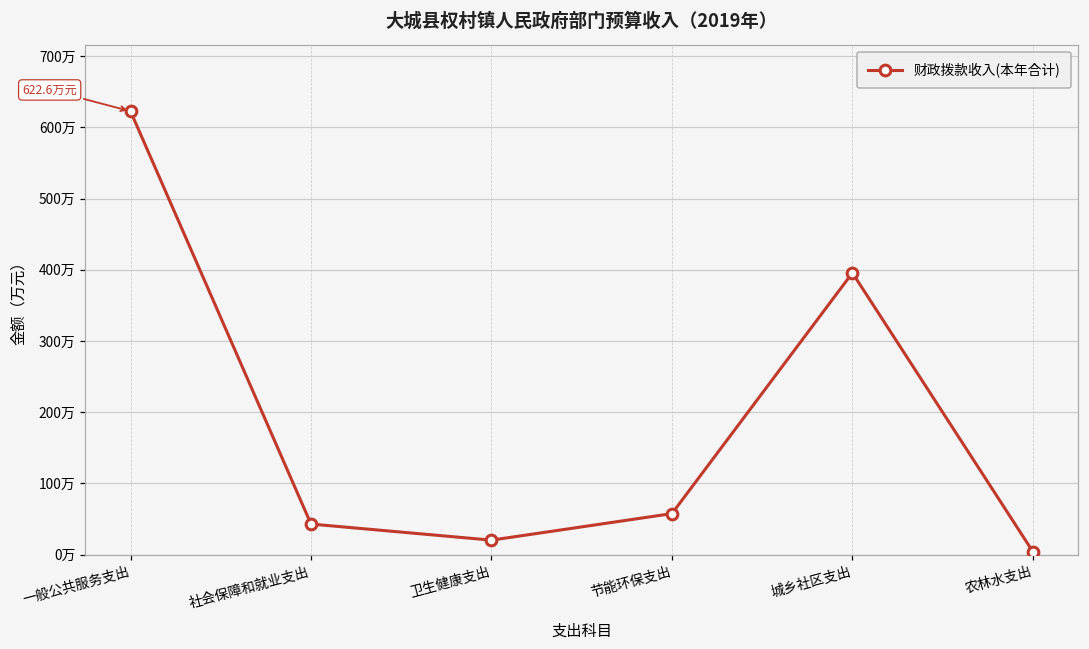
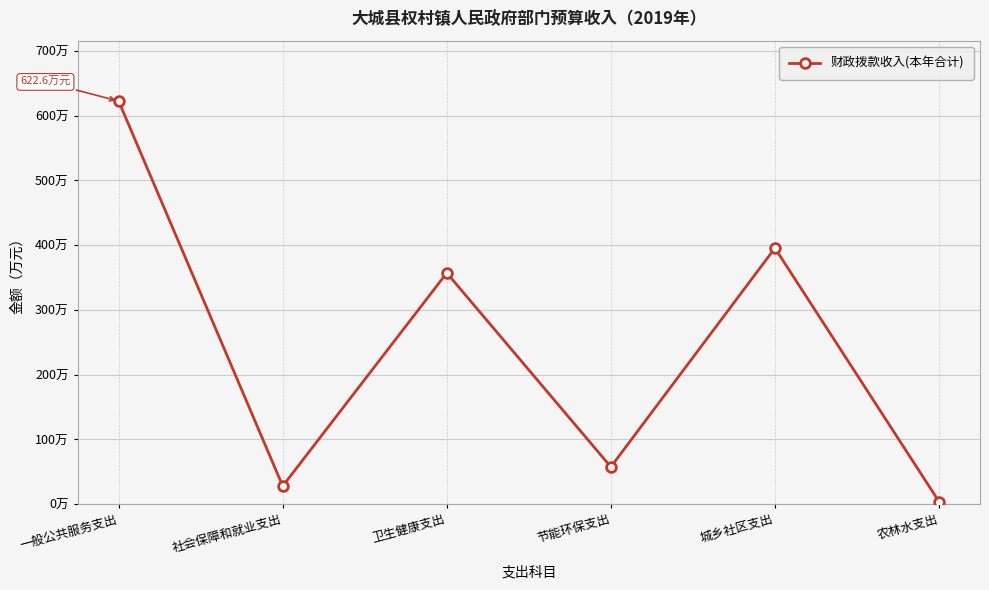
  {
-   "社会保障和就业支出": "40万",
-   "卫生健康支出": "20万",
+   "社会保障和就业支出": "30万",
+   "卫生健康支出": "360万",
    "节能环保支出": "60万",
    "城乡社区支出": "400万",
    "农林水支出": "0万"
  }
